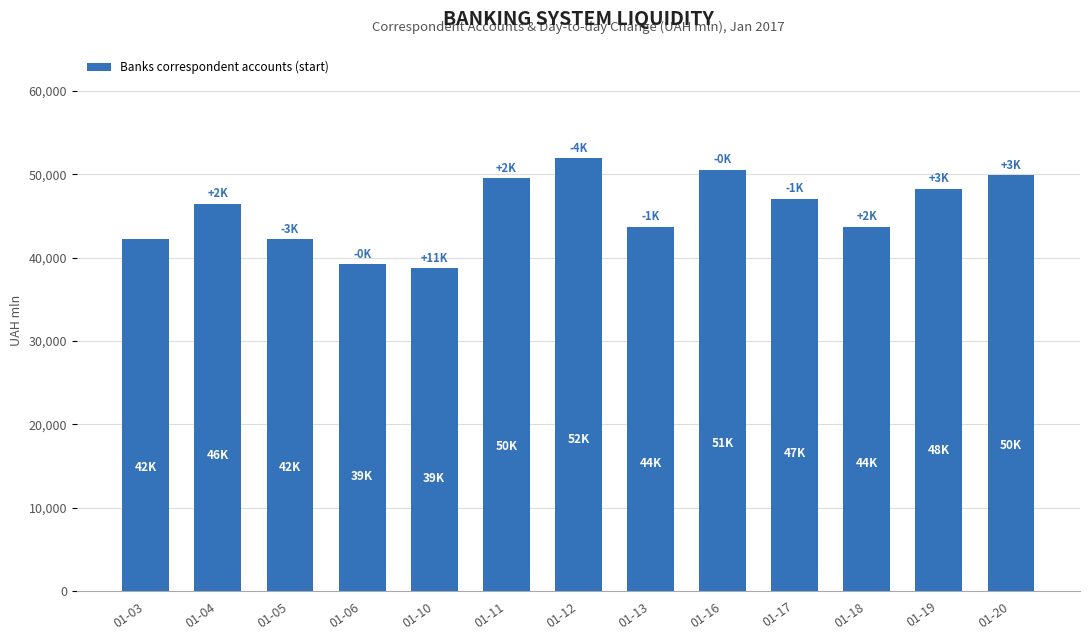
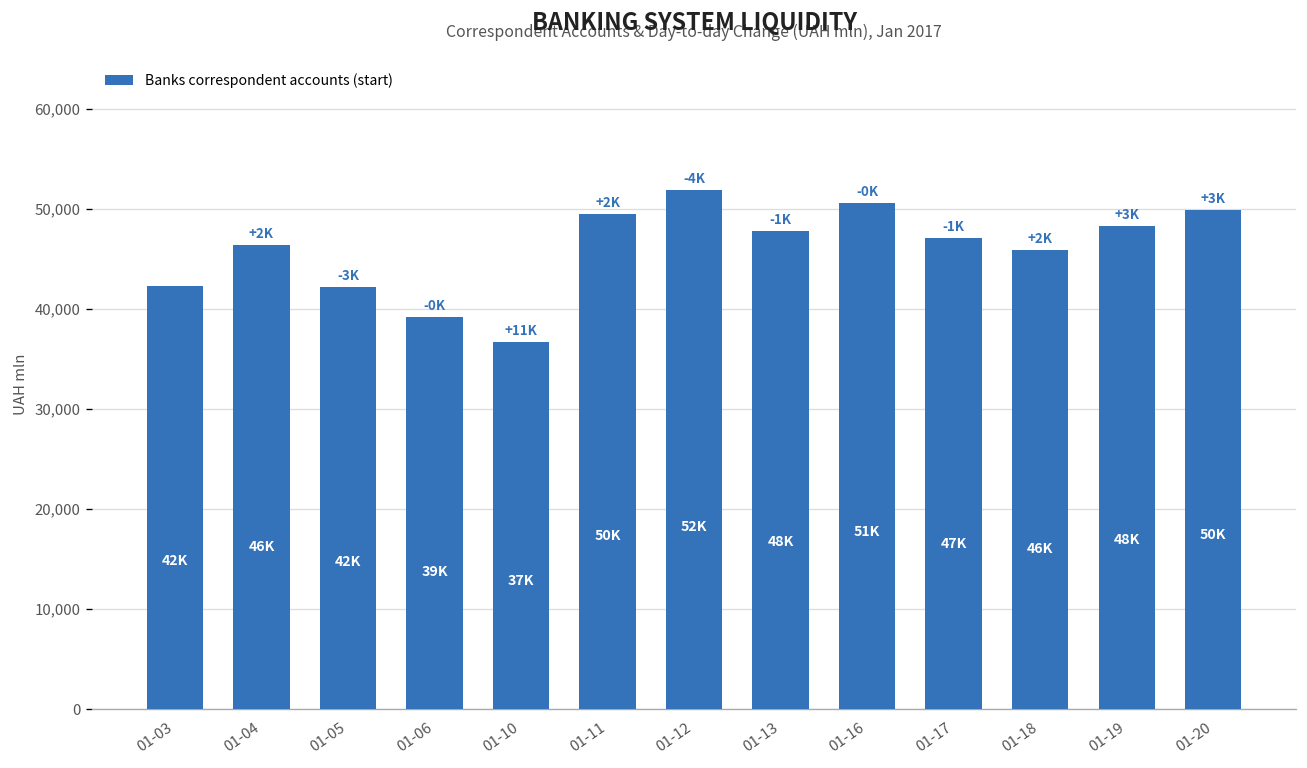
  {
    "01-03": "42K",
    "01-04": "46K",
    "01-05": "42K",
    "01-06": "39K",
-   "01-10": "39K",
+   "01-10": "37K",
    "01-11": "50K",
    "01-12": "52K",
-   "01-13": "44K",
+   "01-13": "48K",
    "01-16": "51K",
    "01-17": "47K",
-   "01-18": "44K",
+   "01-18": "46K",
    "01-19": "48K",
    "01-20": "50K"
  }
